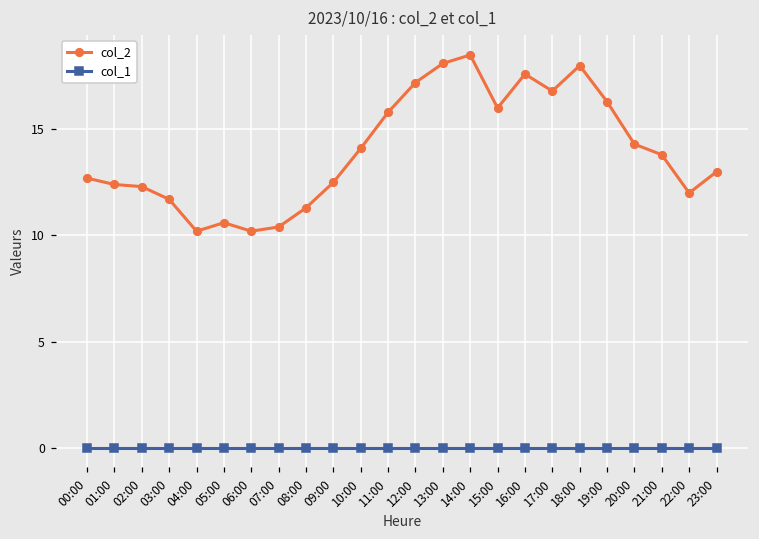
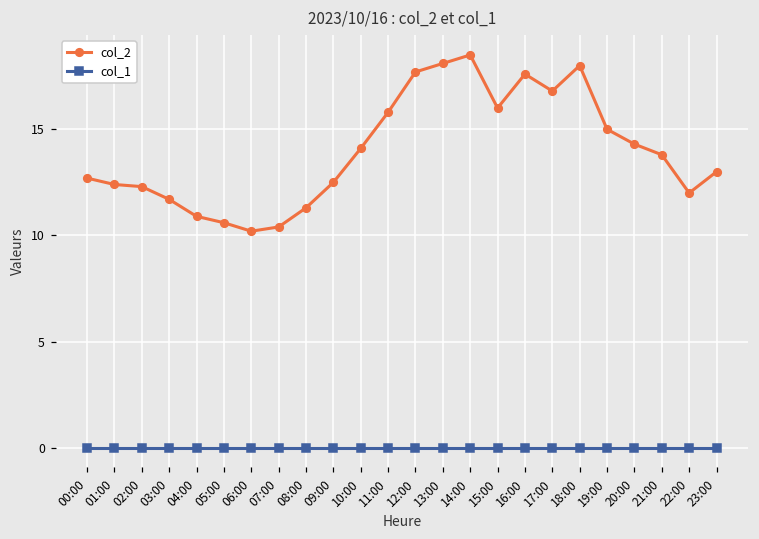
  {
    "col_2": {
      "00:00": 12.7,
      "01:00": 12.4,
      "02:00": 12.3,
      "03:00": 11.7,
-     "04:00": 10.2,
+     "04:00": 10.9,
      "05:00": 10.6,
      "06:00": 10.2,
      "07:00": 10.4,
      "08:00": 11.3,
      "09:00": 12.5,
      "10:00": 14.1,
      "11:00": 15.8,
-     "12:00": 17.2,
+     "12:00": 17.7,
      "13:00": 18.1,
      "14:00": 18.5,
      "15:00": 16.0,
      "16:00": 17.6,
      "17:00": 16.8,
      "18:00": 18.0,
-     "19:00": 16.3,
+     "19:00": 15.0,
      "20:00": 14.3,
      "21:00": 13.8,
      "22:00": 12.0,
      "23:00": 13.0
    },
    "col_1": {
      "00:00": 0.0,
      "01:00": 0.0,
      "02:00": 0.0,
      "03:00": 0.0,
      "04:00": 0.0,
      "05:00": 0.0,
      "06:00": 0.0,
      "07:00": 0.0,
      "08:00": 0.0,
      "09:00": 0.0,
      "10:00": 0.0,
      "11:00": 0.0,
      "12:00": 0.0,
      "13:00": 0.0,
      "14:00": 0.0,
      "15:00": 0.0,
      "16:00": 0.0,
      "17:00": 0.0,
      "18:00": 0.0,
      "19:00": 0.0,
      "20:00": 0.0,
      "21:00": 0.0,
      "22:00": 0.0,
      "23:00": 0.0
    }
  }
